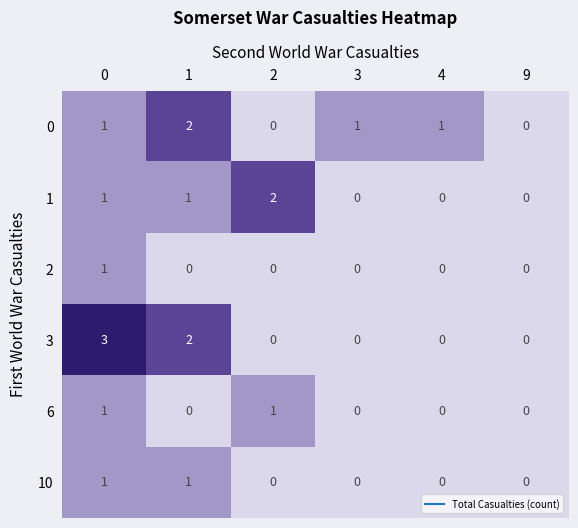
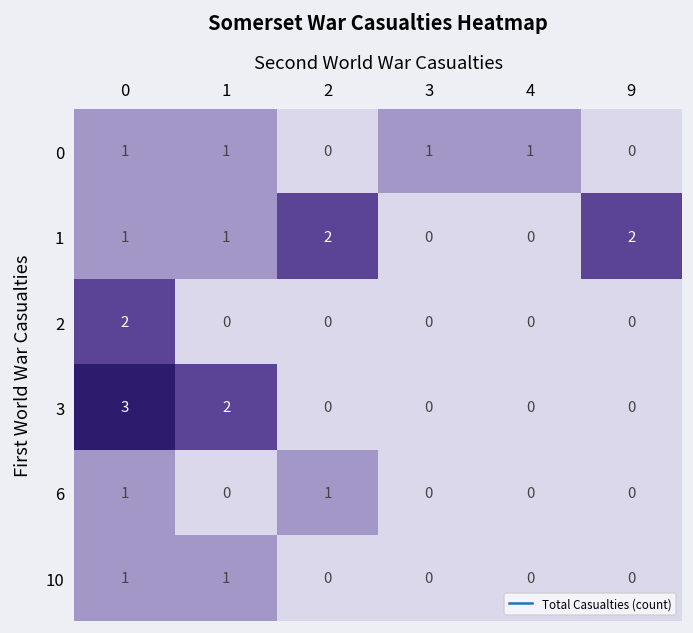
  {
    "0": {
      "0": 1,
-     "1": 2,
+     "1": 1,
      "2": 0,
      "3": 1,
      "4": 1,
      "9": 0
    },
    "1": {
      "0": 1,
      "1": 1,
      "2": 2,
      "3": 0,
      "4": 0,
-     "9": 0
+     "9": 2
    },
    "2": {
-     "0": 1,
+     "0": 2,
      "1": 0,
      "2": 0,
      "3": 0,
      "4": 0,
      "9": 0
    },
    "3": {
      "0": 3,
      "1": 2,
      "2": 0,
      "3": 0,
      "4": 0,
      "9": 0
    },
    "6": {
      "0": 1,
      "1": 0,
      "2": 1,
      "3": 0,
      "4": 0,
      "9": 0
    },
    "10": {
      "0": 1,
      "1": 1,
      "2": 0,
      "3": 0,
      "4": 0,
      "9": 0
    }
  }
